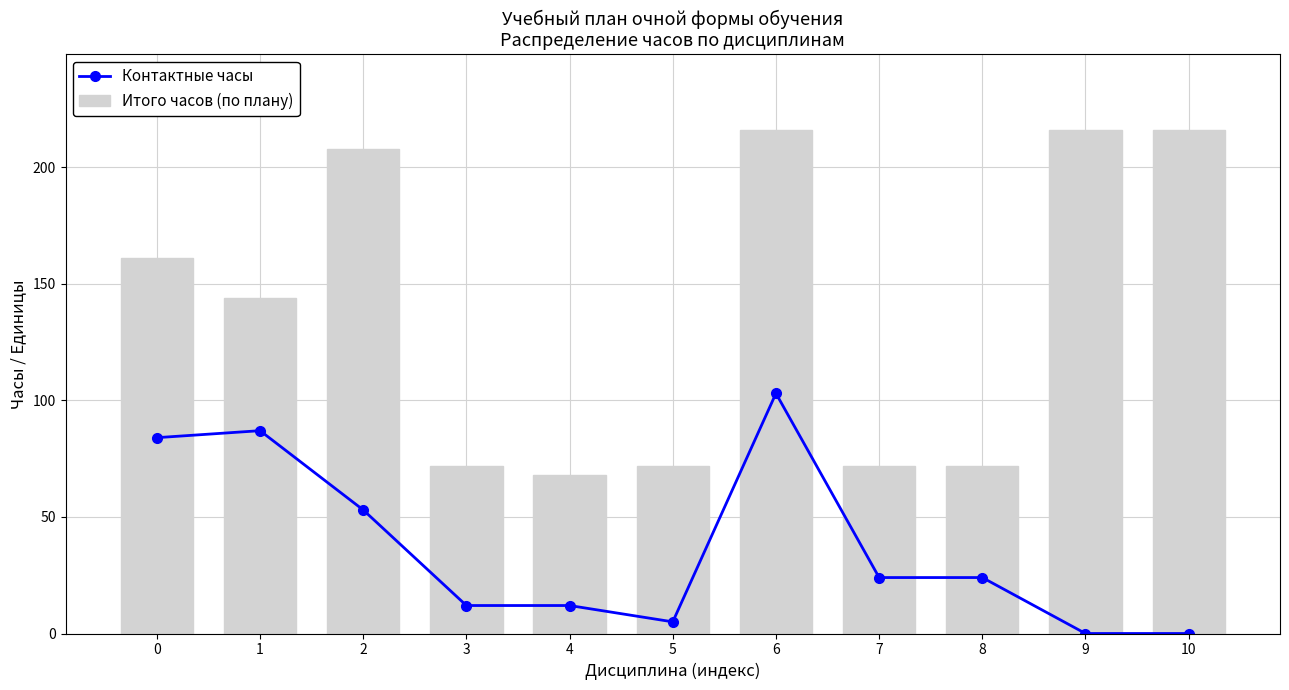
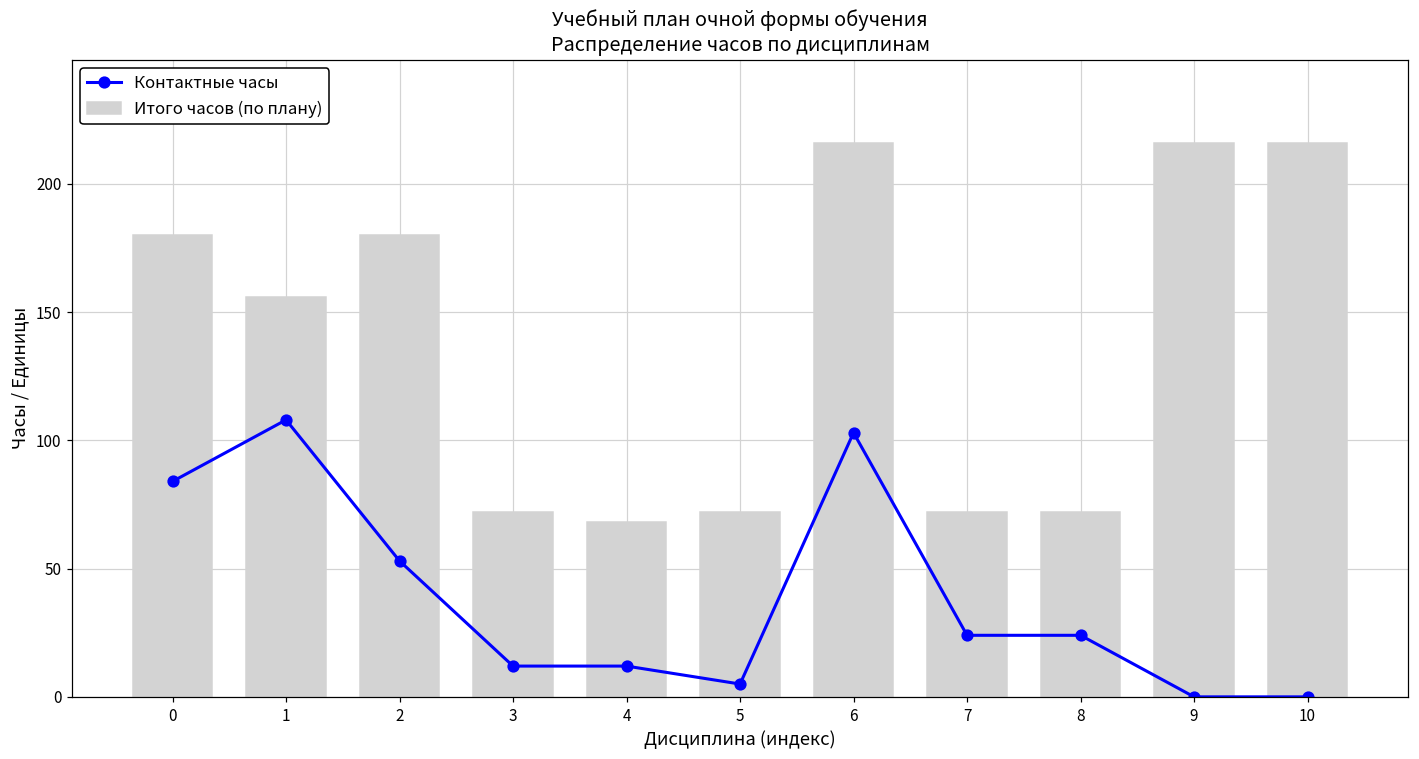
  {
    "Итого часов (по плану)": {
-     "0": 161,
-     "1": 144,
-     "2": 208,
+     "0": 180,
+     "1": 156,
+     "2": 180,
      "3": 72,
      "4": 68,
      "5": 72,
      "6": 216,
      "7": 72,
      "8": 72,
      "9": 216,
      "10": 216
    },
    "Контактные часы": {
      "0": 84,
-     "1": 87,
+     "1": 108,
      "2": 53,
      "3": 12,
      "4": 12,
      "5": 5,
      "6": 103,
      "7": 24,
      "8": 24,
      "9": 0,
      "10": 0
    }
  }
